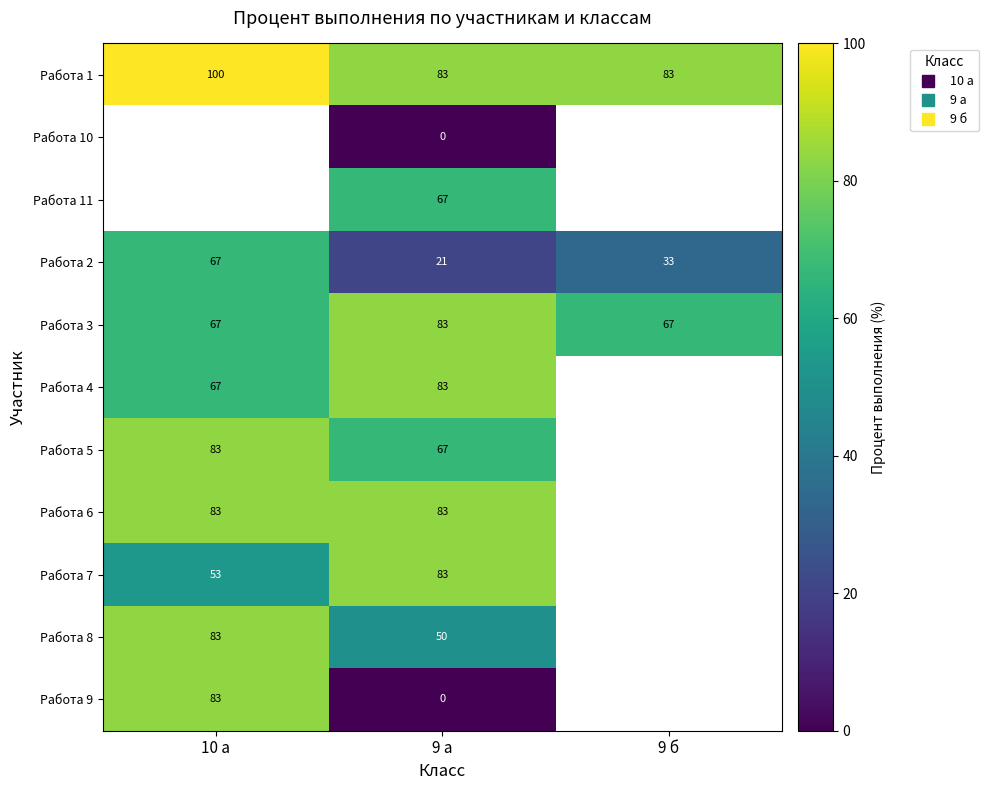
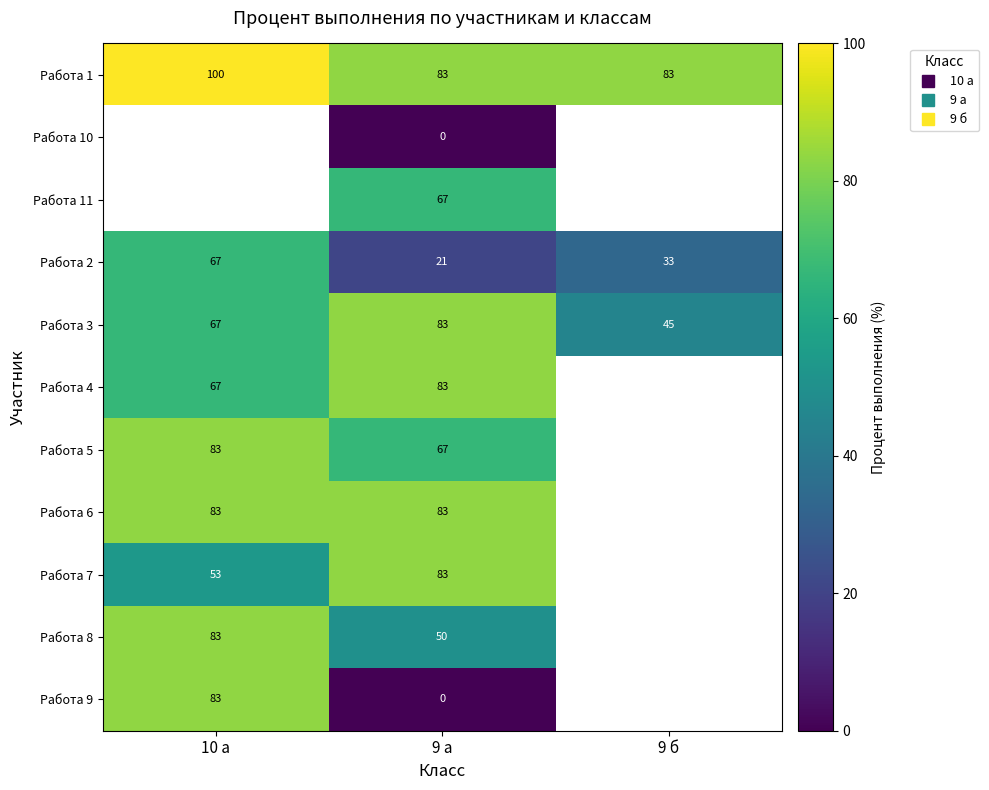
  {
    "Работа 1": {
      "10 а": 100,
      "9 а": 83,
      "9 б": 83
    },
    "Работа 10": {
      "9 а": 0
    },
    "Работа 11": {
      "9 а": 67
    },
    "Работа 2": {
      "10 а": 67,
      "9 а": 21,
      "9 б": 33
    },
    "Работа 3": {
      "10 а": 67,
      "9 а": 83,
-     "9 б": 67
+     "9 б": 45
    },
    "Работа 4": {
      "10 а": 67,
      "9 а": 83
    },
    "Работа 5": {
      "10 а": 83,
      "9 а": 67
    },
    "Работа 6": {
      "10 а": 83,
      "9 а": 83
    },
    "Работа 7": {
      "10 а": 53,
      "9 а": 83
    },
    "Работа 8": {
      "10 а": 83,
      "9 а": 50
    },
    "Работа 9": {
      "10 а": 83,
      "9 а": 0
    }
  }
